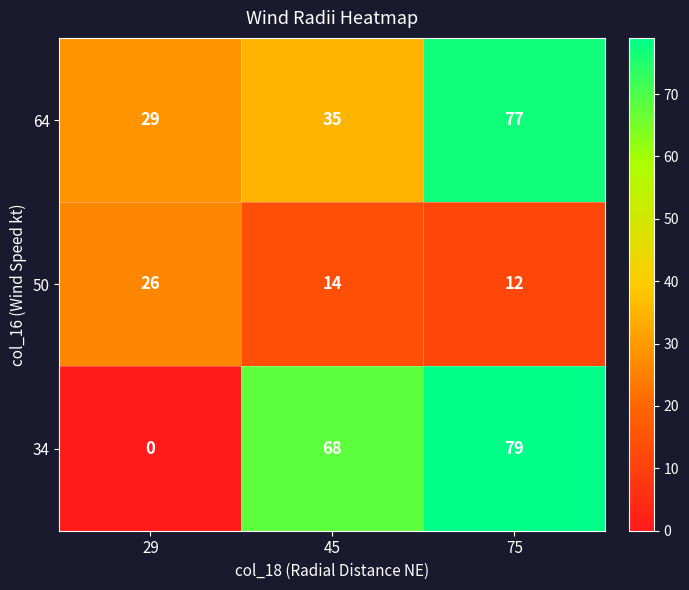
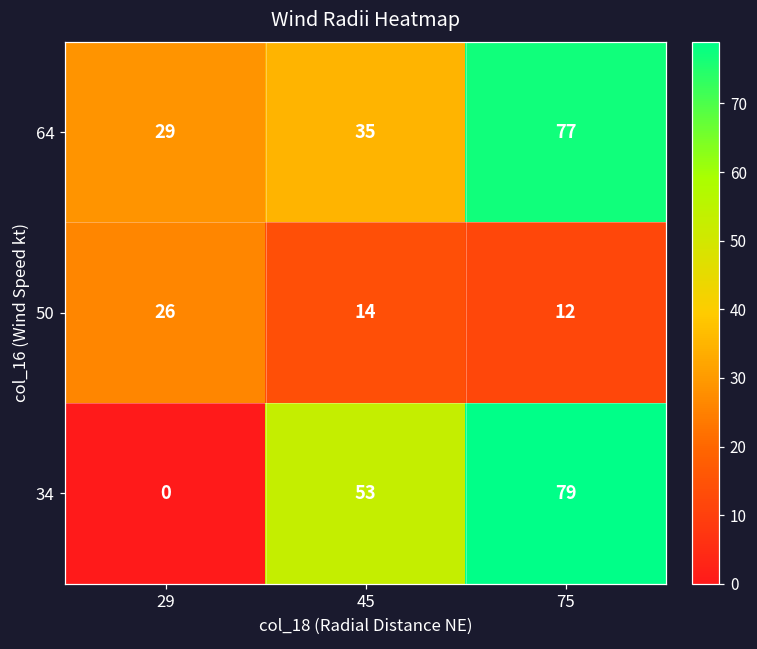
  {
    "64": {
      "29": 29,
      "45": 35,
      "75": 77
    },
    "50": {
      "29": 26,
      "45": 14,
      "75": 12
    },
    "34": {
      "29": 0,
-     "45": 68,
+     "45": 53,
      "75": 79
    }
  }
